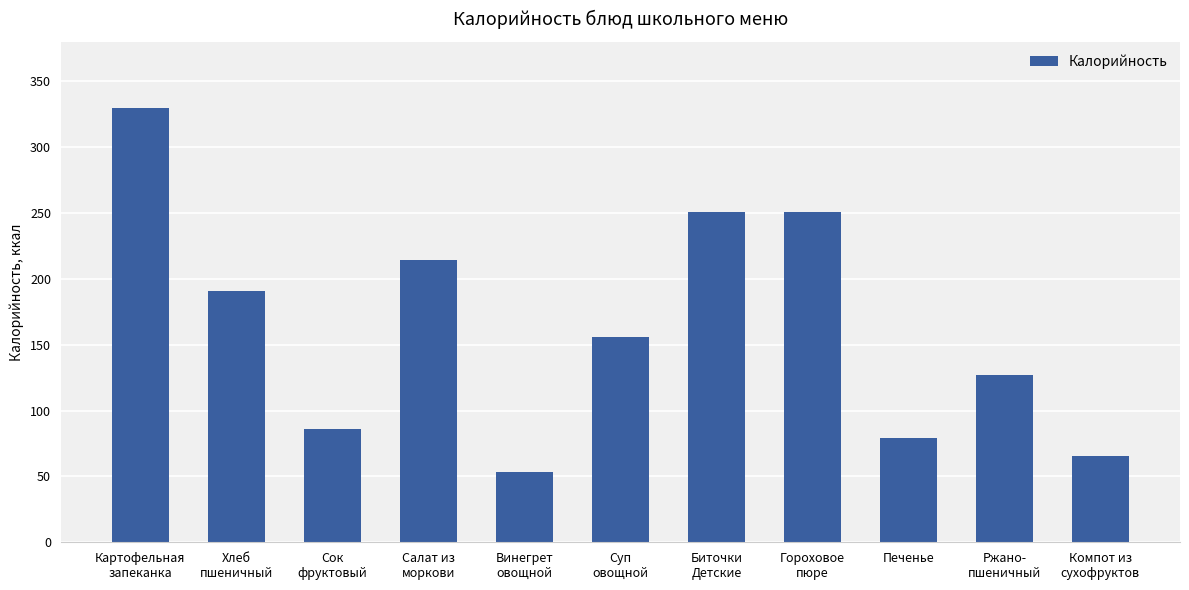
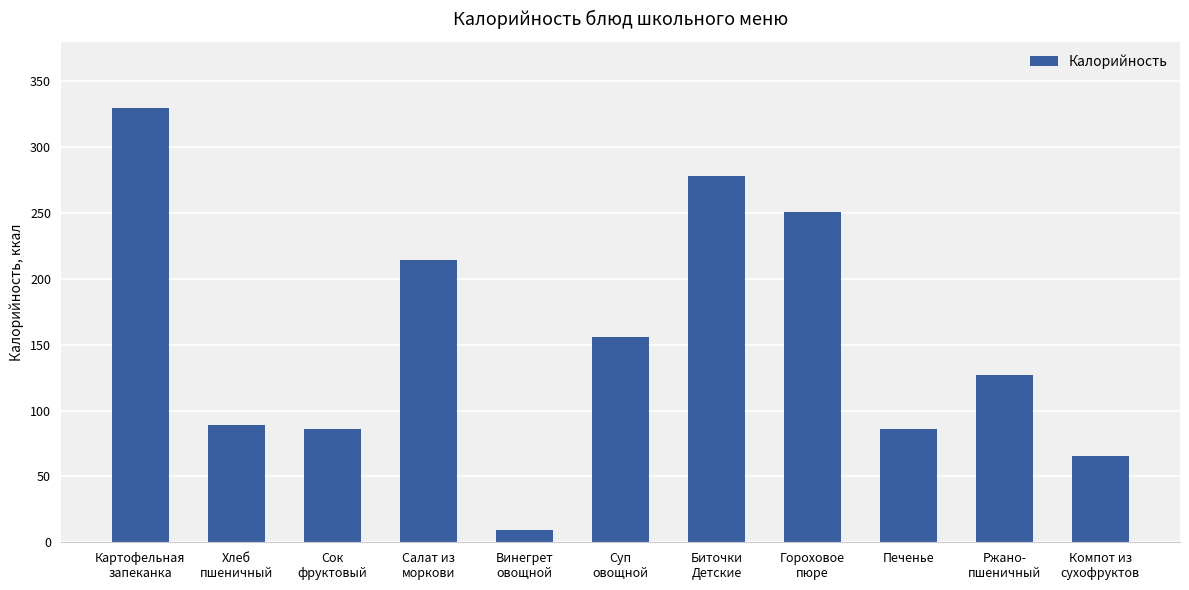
  {
    "Картофельная запеканка": 330,
-   "Хлеб пшеничный": 191,
+   "Хлеб пшеничный": 89,
    "Сок фруктовый": 86,
    "Салат из моркови": 214,
-   "Винегрет овощной": 53,
+   "Винегрет овощной": 9,
    "Суп овощной": 156,
-   "Биточки Детские": 251,
+   "Биточки Детские": 278,
    "Гороховое пюре": 250,
-   "Печенье": 79,
+   "Печенье": 86,
    "Ржано- пшеничный": 127,
    "Компот из сухофруктов": 66
  }
